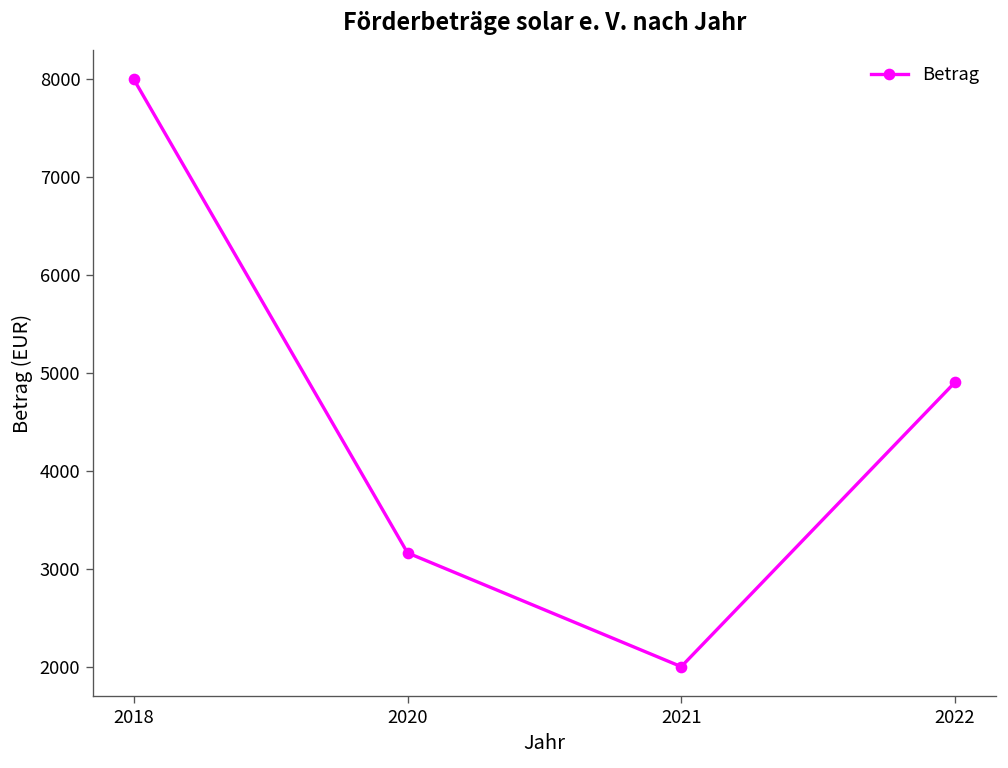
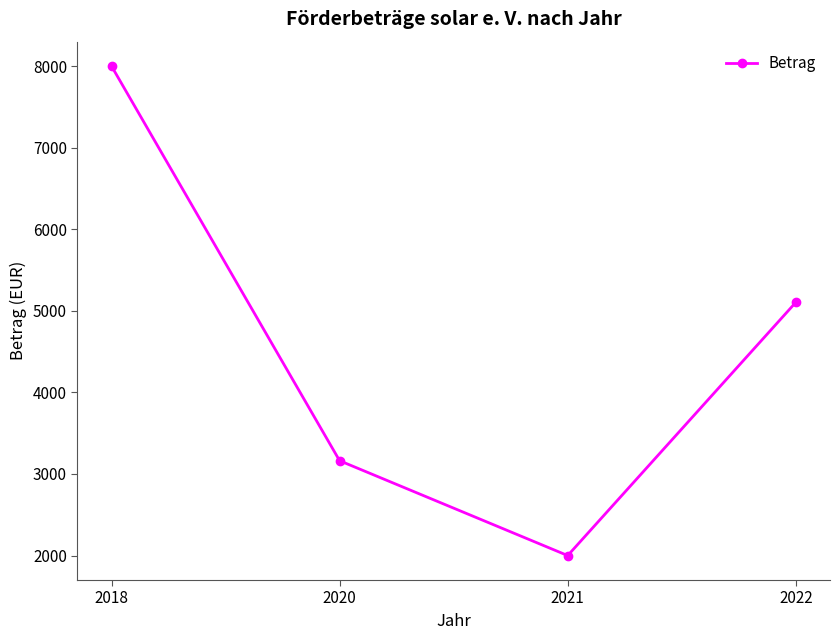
  {
    "2018": 8000,
    "2020": 3200,
    "2021": 2000,
-   "2022": 4900
+   "2022": 5100
  }
